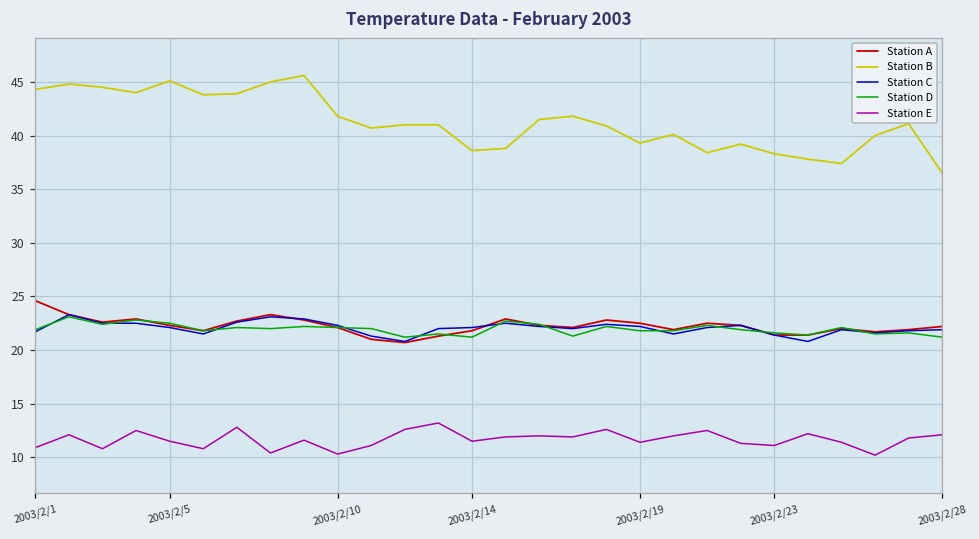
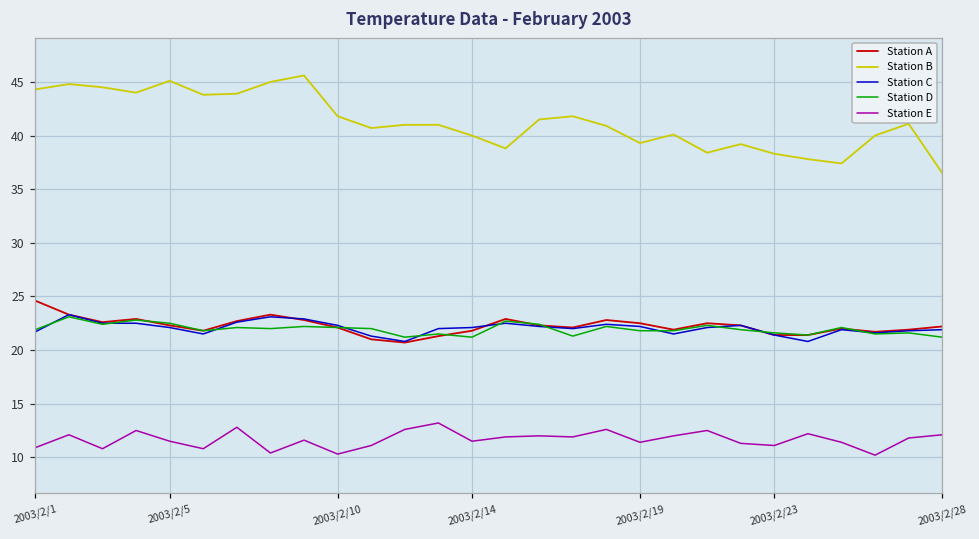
  {
    "Station A": {
      "2003/2/1": 25,
      "2003/2/14": 22,
      "2003/2/19": 23,
      "2003/2/28": 22
    },
    "Station B": {
      "2003/2/1": 44,
      "2003/2/5": 45,
      "2003/2/10": 42,
-     "2003/2/14": 39,
+     "2003/2/14": 40,
      "2003/2/19": 39,
      "2003/2/23": 38,
      "2003/2/28": 37
    },
    "Station C": {
      "2003/2/14": 22,
      "2003/2/19": 22,
      "2003/2/28": 22
    },
    "Station D": {
      "2003/2/14": 21,
      "2003/2/19": 22,
      "2003/2/28": 21
    },
    "Station E": {
      "2003/2/1": 11,
      "2003/2/5": 12,
      "2003/2/10": 10,
      "2003/2/14": 12,
      "2003/2/19": 11,
      "2003/2/23": 11,
      "2003/2/28": 12
    }
  }
